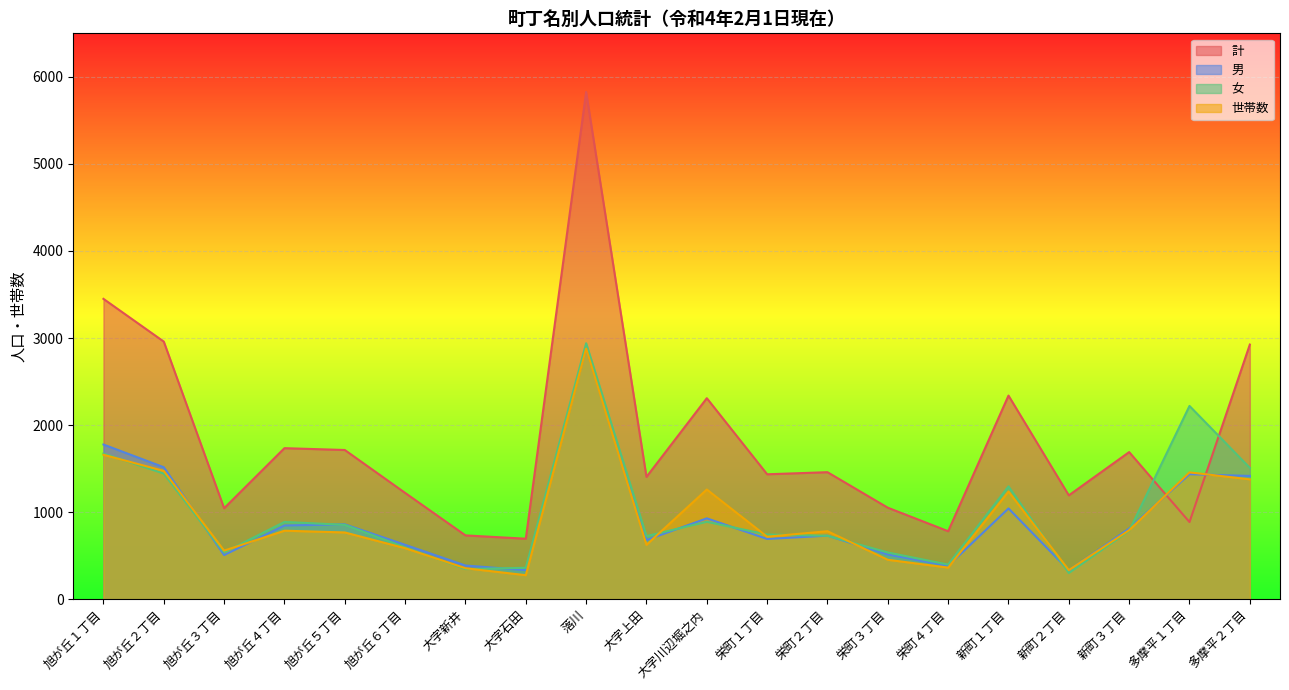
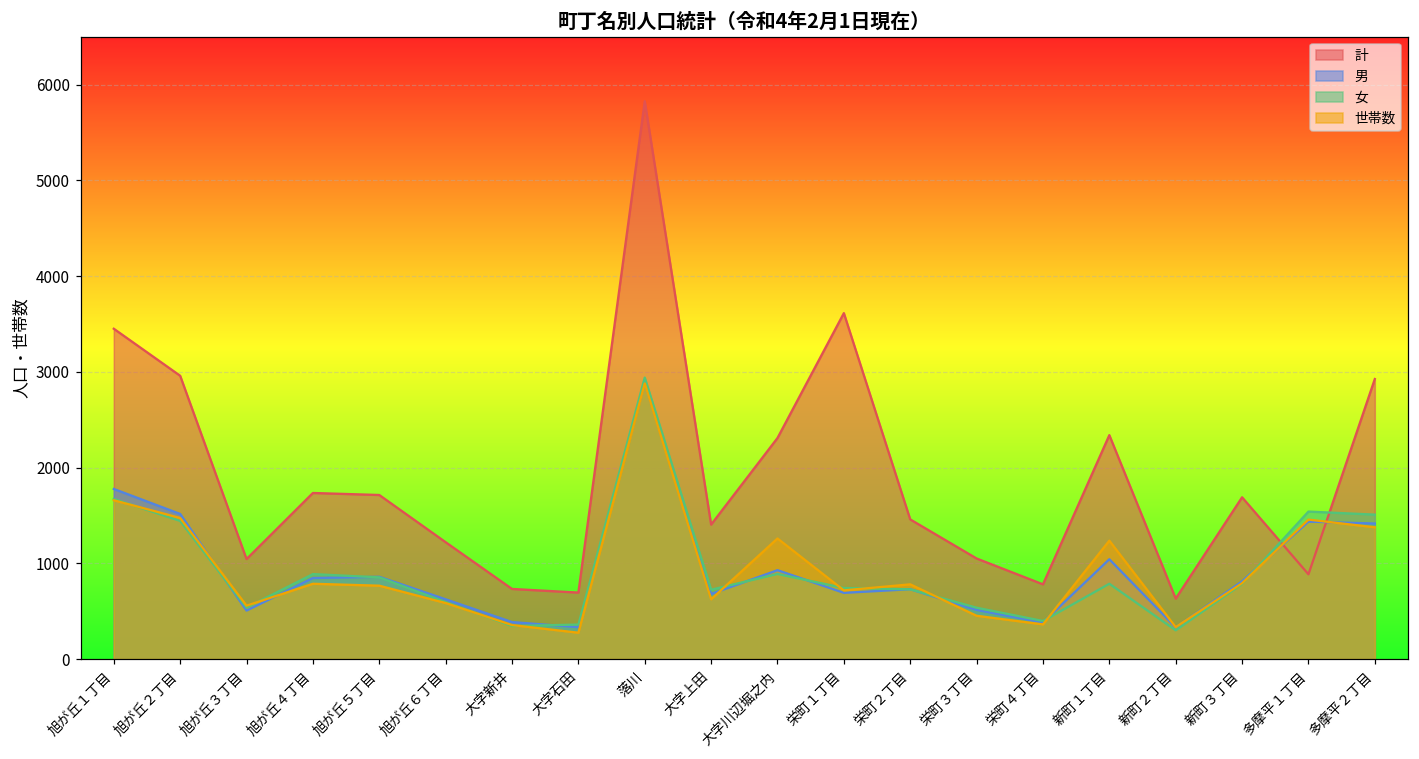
  {
    "計": {
      "旭が丘１丁目": 3500,
      "旭が丘２丁目": 3000,
      "旭が丘３丁目": 1000,
      "旭が丘４丁目": 1700,
      "旭が丘５丁目": 1700,
      "旭が丘６丁目": 1200,
      "大字新井": 700,
      "大字石田": 700,
      "落川": 5800,
      "大字上田": 1400,
      "大字川辺堀之内": 2300,
-     "栄町１丁目": 1400,
+     "栄町１丁目": 3600,
      "栄町２丁目": 1500,
      "栄町３丁目": 1100,
      "栄町４丁目": 800,
      "新町１丁目": 2300,
-     "新町２丁目": 1200,
+     "新町２丁目": 600,
      "新町３丁目": 1700,
      "多摩平１丁目": 900,
      "多摩平２丁目": 2900
    },
    "男": {
      "旭が丘１丁目": 1800,
      "旭が丘２丁目": 1500,
      "旭が丘３丁目": 500,
      "旭が丘４丁目": 800,
      "大字新井": 400,
      "大字上田": 700,
      "大字川辺堀之内": 900,
      "新町１丁目": 1000,
      "多摩平２丁目": 1400
    },
    "女": {
      "旭が丘２丁目": 1400,
      "旭が丘４丁目": 900,
      "落川": 2900,
      "大字上田": 700,
      "大字川辺堀之内": 900,
-     "新町１丁目": 1300,
+     "新町１丁目": 800,
      "新町２丁目": 300,
-     "多摩平１丁目": 2200,
+     "多摩平１丁目": 1500,
      "多摩平２丁目": 1500
    },
    "世帯数": {
      "旭が丘２丁目": 1500,
      "旭が丘４丁目": 800,
      "旭が丘５丁目": 800,
      "大字石田": 300,
      "大字上田": 600,
      "大字川辺堀之内": 1300,
      "栄町２丁目": 800,
      "栄町３丁目": 500,
      "新町１丁目": 1200,
      "多摩平２丁目": 1400
    }
  }
